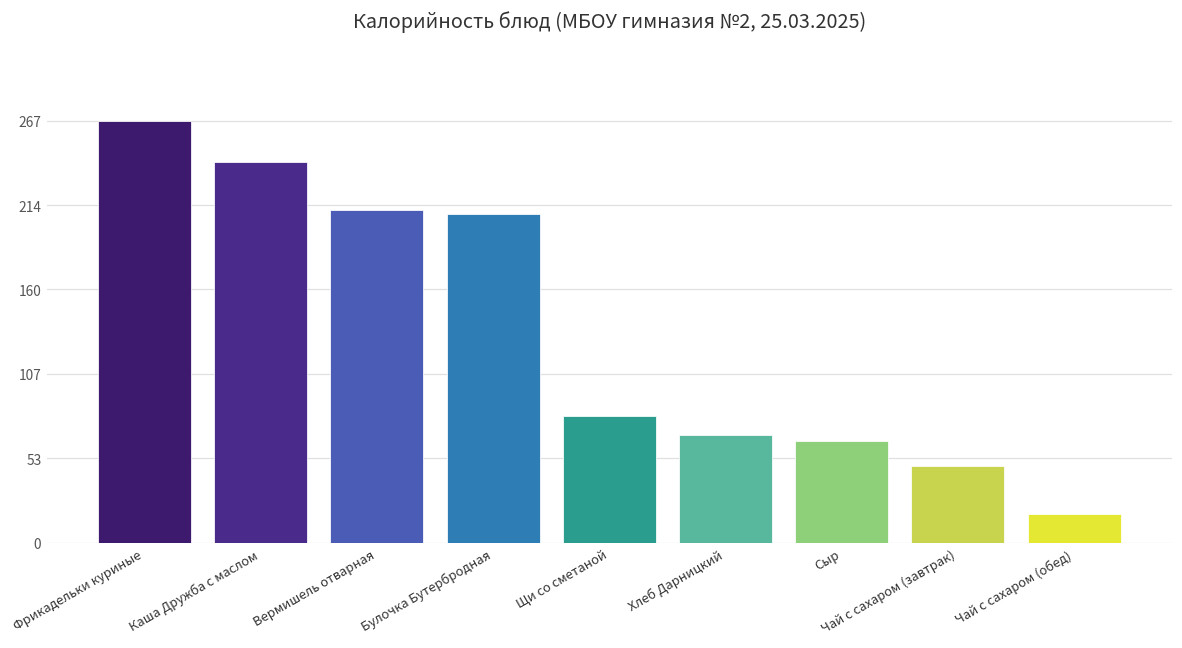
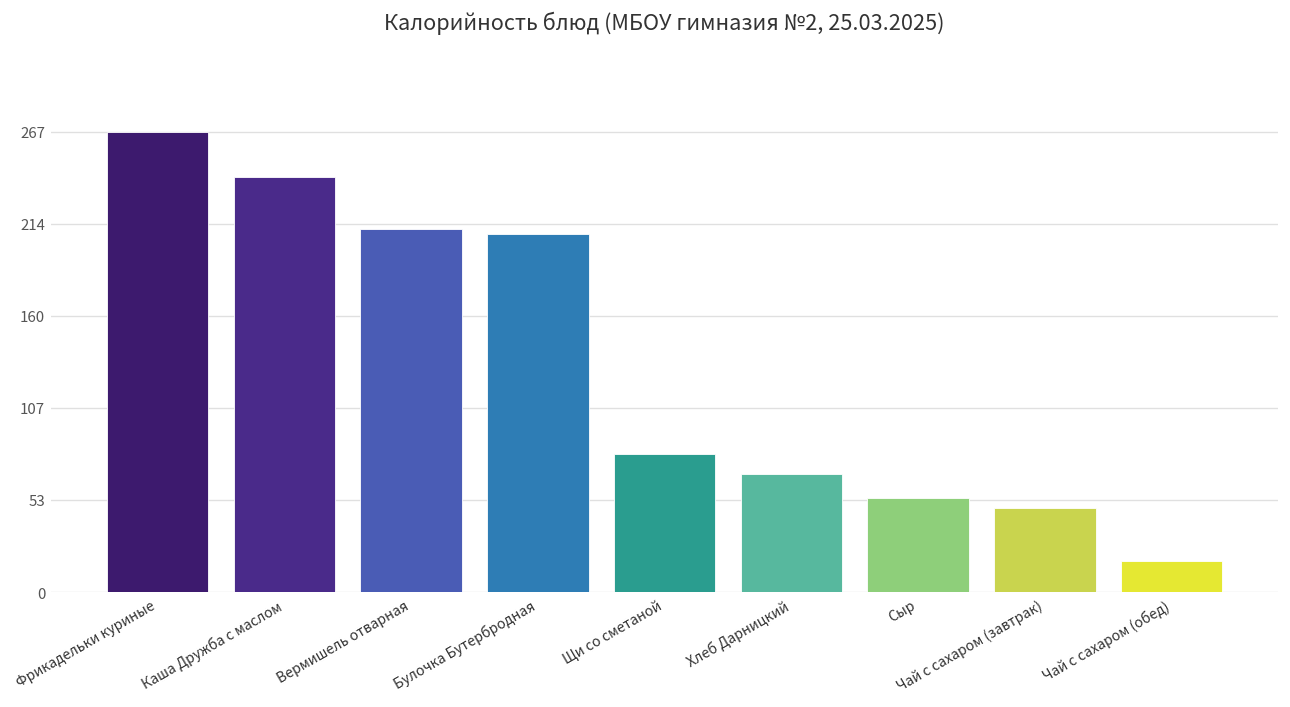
  {
    "Фрикадельки куриные": 268,
    "Каша Дружба с маслом": 241,
    "Вермишель отварная": 211,
    "Булочка Бутербродная": 208,
    "Щи со сметаной": 81,
    "Хлеб Дарницкий": 68,
-   "Сыр": 64,
+   "Сыр": 55,
    "Чай с сахаром (завтрак)": 49,
    "Чай с сахаром (обед)": 18
  }
